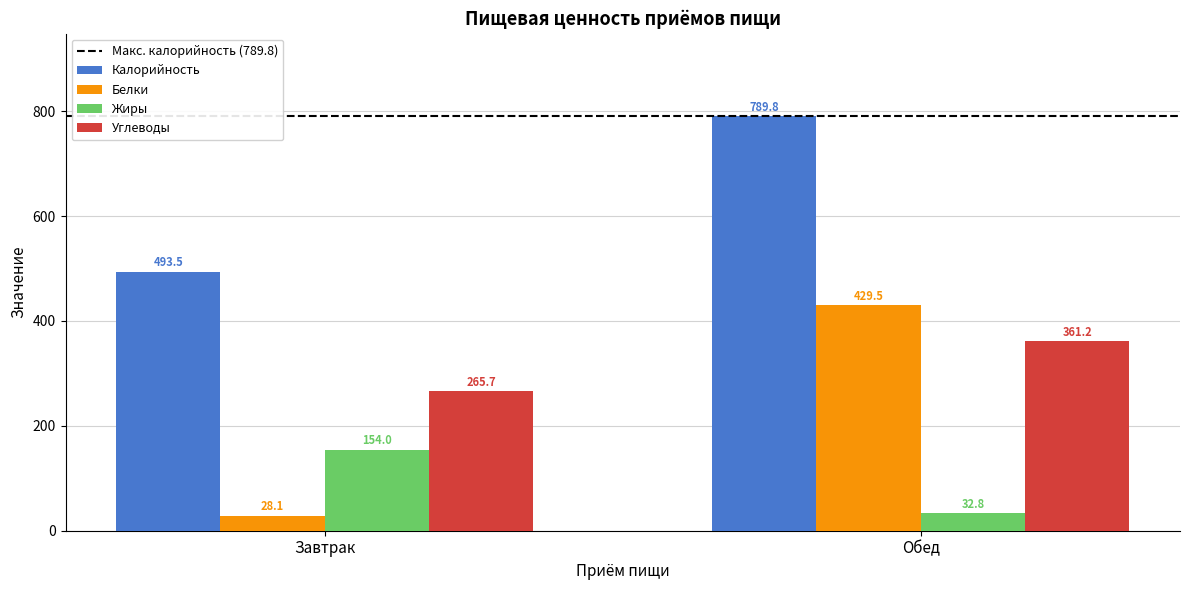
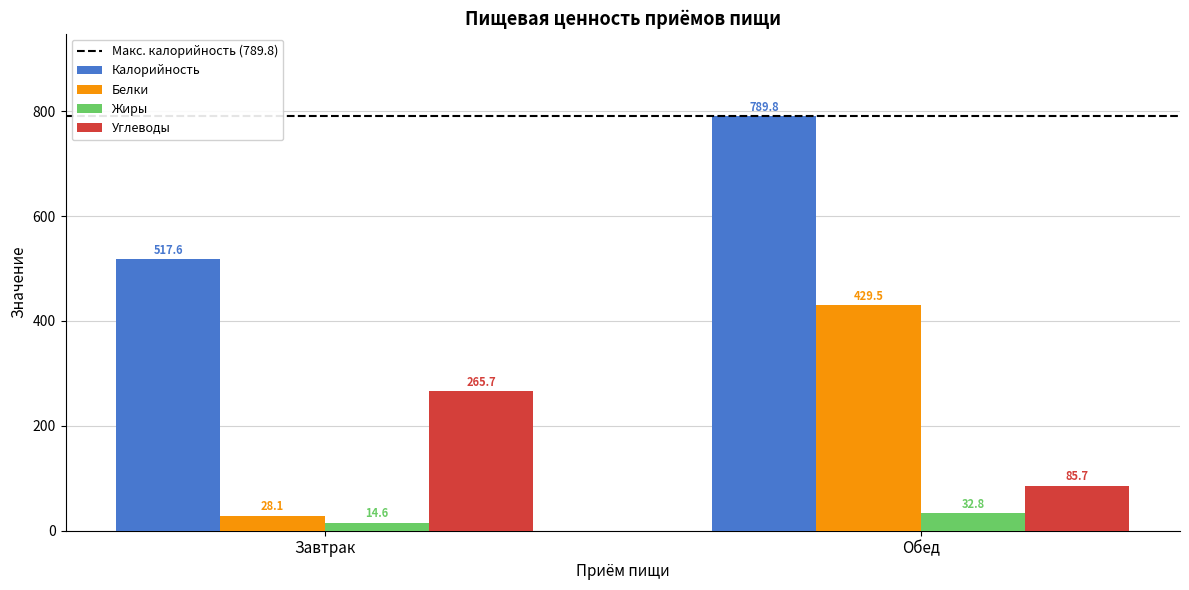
  {
    "Калорийность": {
-     "Завтрак": 493.5,
+     "Завтрак": 517.6,
      "Обед": 789.8
    },
    "Белки": {
      "Завтрак": 28.1,
      "Обед": 429.5
    },
    "Жиры": {
-     "Завтрак": 154.0,
+     "Завтрак": 14.6,
      "Обед": 32.8
    },
    "Углеводы": {
      "Завтрак": 265.7,
-     "Обед": 361.2
+     "Обед": 85.7
    }
  }
